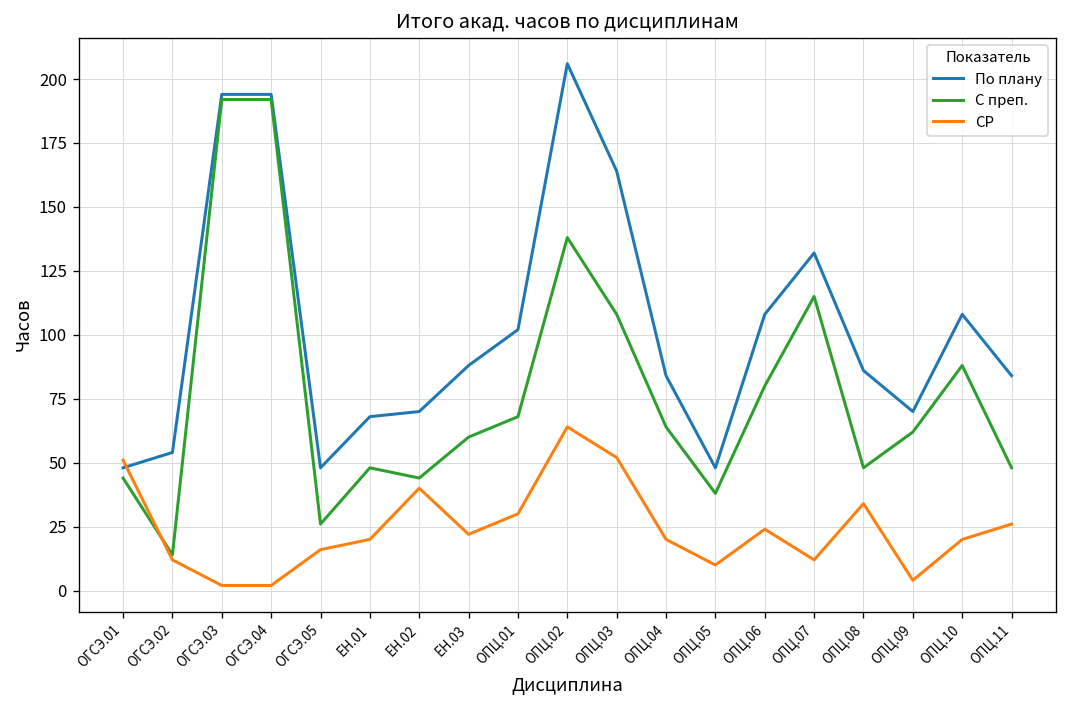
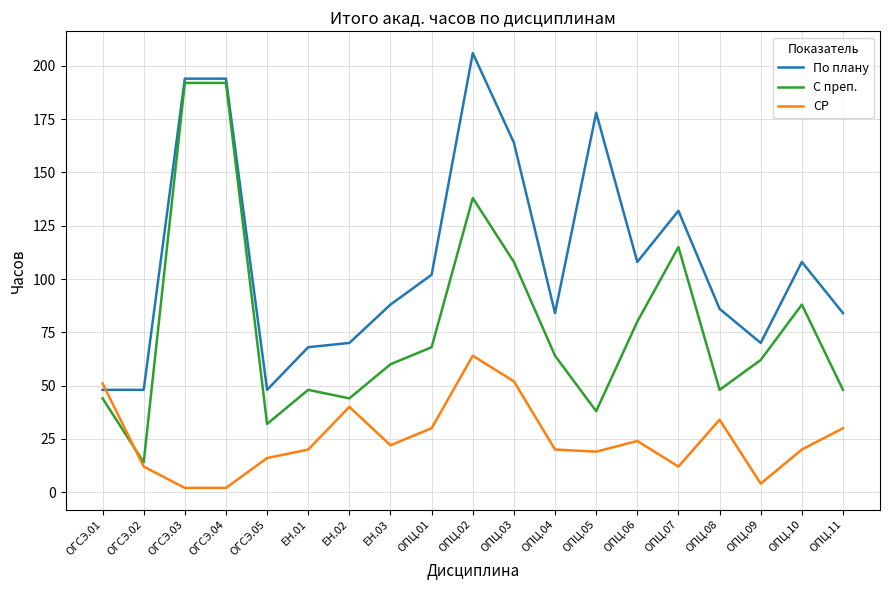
  {
    "По плану": {
      "ОГСЭ.01": 48,
-     "ОГСЭ.02": 54,
+     "ОГСЭ.02": 48,
      "ОГСЭ.03": 194,
      "ОГСЭ.04": 194,
      "ОГСЭ.05": 48,
      "ЕН.01": 68,
      "ЕН.02": 70,
      "ЕН.03": 88,
      "ОПЦ.01": 102,
      "ОПЦ.02": 206,
      "ОПЦ.03": 164,
      "ОПЦ.04": 84,
-     "ОПЦ.05": 48,
+     "ОПЦ.05": 178,
      "ОПЦ.06": 108,
      "ОПЦ.07": 132,
      "ОПЦ.08": 86,
      "ОПЦ.09": 70,
      "ОПЦ.10": 108,
      "ОПЦ.11": 84
    },
    "С преп.": {
      "ОГСЭ.01": 44,
      "ОГСЭ.02": 14,
      "ОГСЭ.03": 192,
      "ОГСЭ.04": 192,
-     "ОГСЭ.05": 26,
+     "ОГСЭ.05": 32,
      "ЕН.01": 48,
      "ЕН.02": 44,
      "ЕН.03": 60,
      "ОПЦ.01": 68,
      "ОПЦ.02": 138,
      "ОПЦ.03": 108,
      "ОПЦ.04": 64,
      "ОПЦ.05": 38,
      "ОПЦ.06": 80,
      "ОПЦ.07": 115,
      "ОПЦ.08": 48,
      "ОПЦ.09": 62,
      "ОПЦ.10": 88,
      "ОПЦ.11": 48
    },
    "СР": {
      "ОГСЭ.01": 51,
      "ОГСЭ.02": 12,
      "ОГСЭ.03": 2,
      "ОГСЭ.04": 2,
      "ОГСЭ.05": 16,
      "ЕН.01": 20,
      "ЕН.02": 40,
      "ЕН.03": 22,
      "ОПЦ.01": 30,
      "ОПЦ.02": 64,
      "ОПЦ.03": 52,
      "ОПЦ.04": 20,
-     "ОПЦ.05": 10,
+     "ОПЦ.05": 19,
      "ОПЦ.06": 24,
      "ОПЦ.07": 12,
      "ОПЦ.08": 34,
      "ОПЦ.09": 4,
      "ОПЦ.10": 20,
-     "ОПЦ.11": 26
+     "ОПЦ.11": 30
    }
  }
